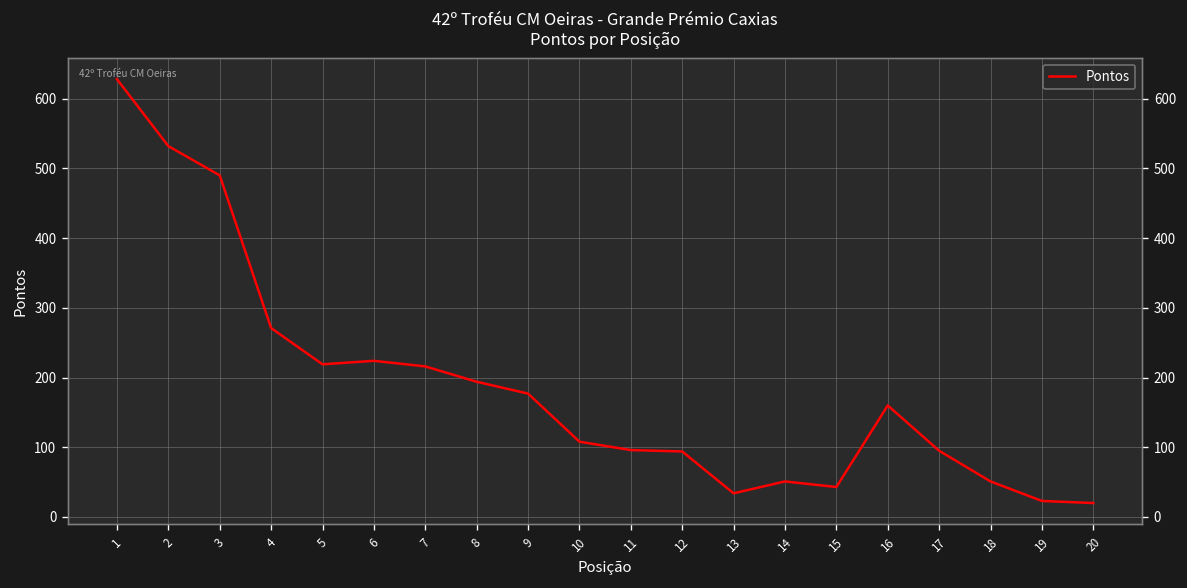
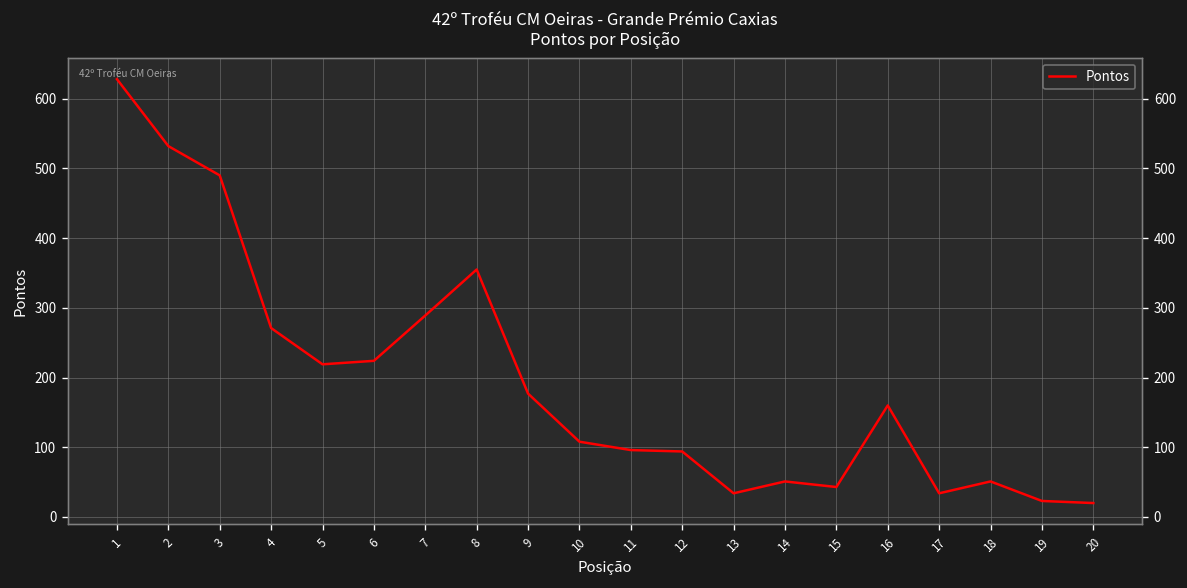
  {
    "2": 530,
    "3": 490,
    "4": 270,
    "5": 220,
    "6": 220,
-   "7": 220,
-   "8": 190,
+   "7": 290,
+   "8": 360,
    "9": 180,
    "10": 110,
    "11": 100,
    "12": 90,
    "13": 30,
    "14": 50,
    "15": 40,
    "16": 160,
-   "17": 100,
+   "17": 30,
    "18": 50,
    "19": 20,
    "20": 20
  }
